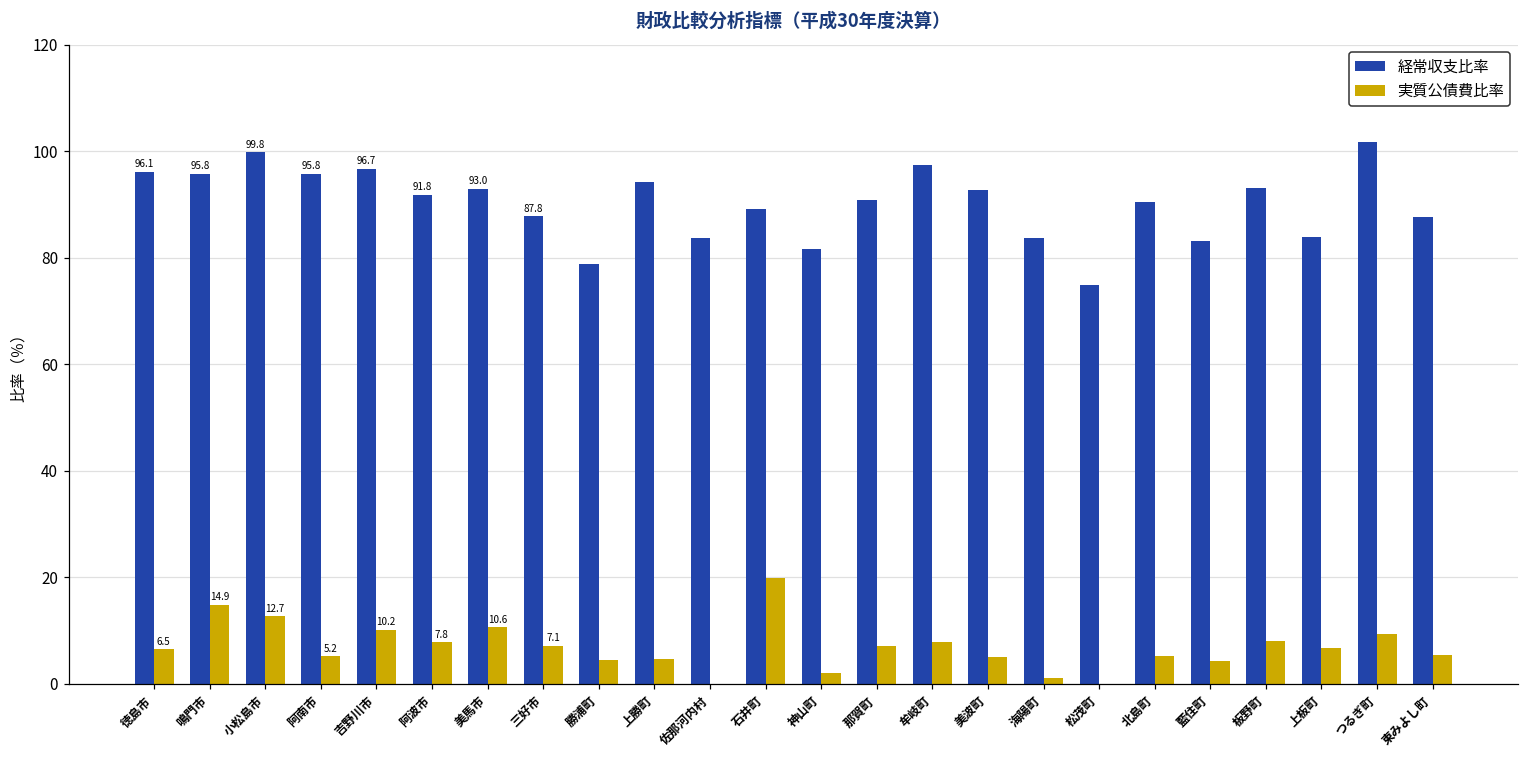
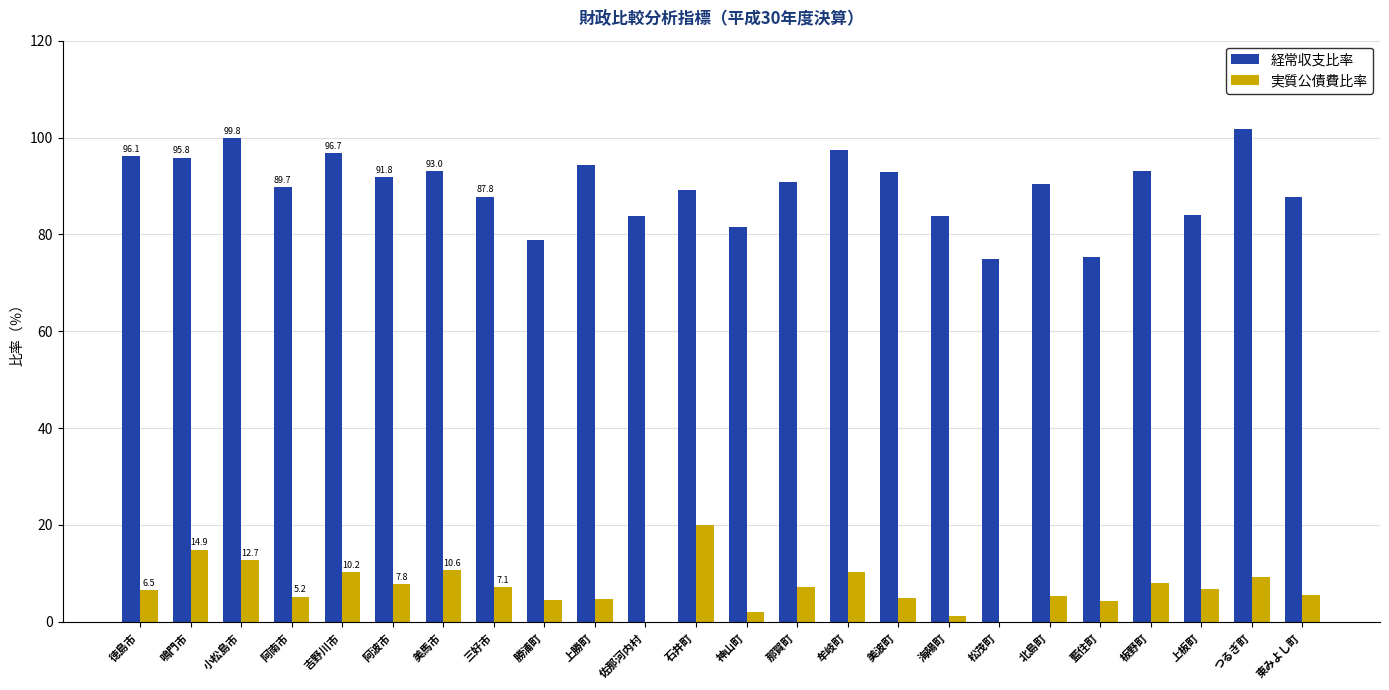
  {
    "経常収支比率": {
      "徳島市": 96.1,
      "鳴門市": 95.8,
      "小松島市": 99.8,
-     "阿南市": 95.8,
+     "阿南市": 89.7,
      "吉野川市": 96.7,
      "阿波市": 91.8,
      "美馬市": 93.0,
      "三好市": 87.8,
-     "藍住町": 83
+     "藍住町": 75
    },
    "実質公債費比率": {
      "勝浦町": 4,
      "上勝町": 5,
      "佐那河内村": 0,
      "石井町": 20,
      "神山町": 2,
      "那賀町": 7,
-     "牟岐町": 8,
+     "牟岐町": 10,
      "美波町": 5,
      "海陽町": 1,
      "北島町": 5,
      "藍住町": 4,
      "板野町": 8,
      "上板町": 7,
      "つるぎ町": 9,
      "東みよし町": 6
    }
  }
